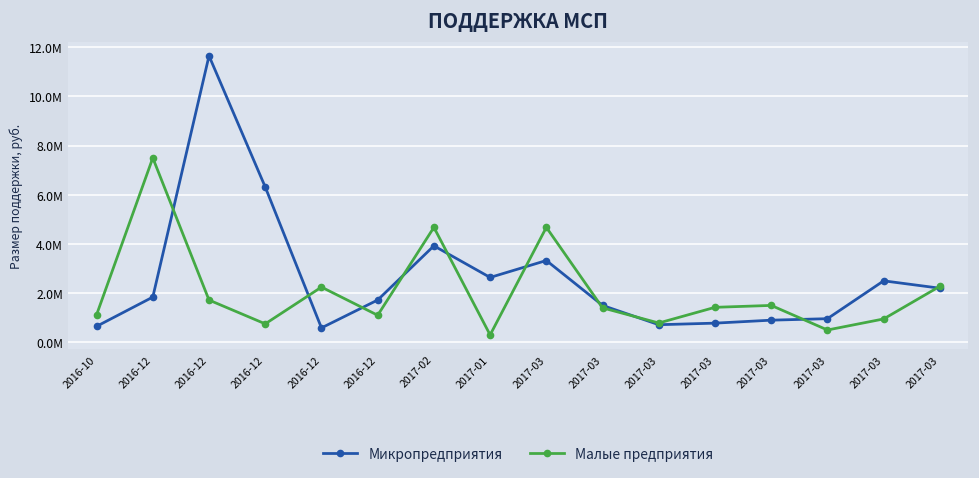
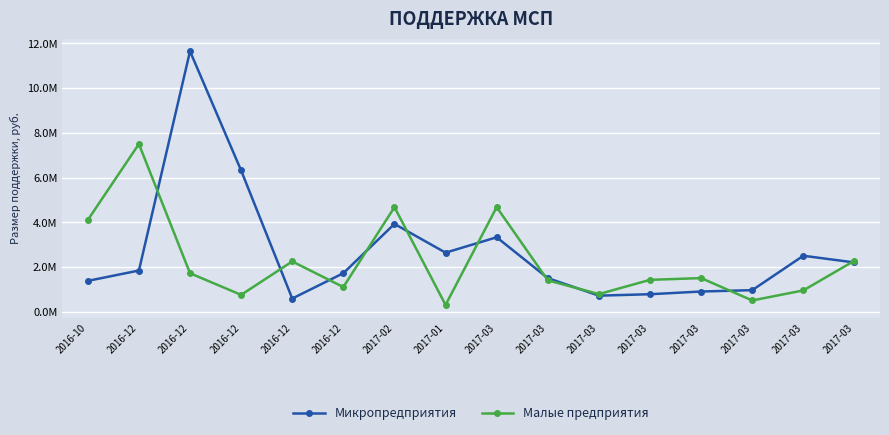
  {
    "Микропредприятия": {
-     "2016-10": 600000,
+     "2016-10": 1400000,
      "2017-02": 3900000,
      "2017-01": 2600000
    },
    "Малые предприятия": {
-     "2016-10": 1100000,
+     "2016-10": 4100000,
      "2017-02": 4700000,
      "2017-01": 300000
    }
  }
